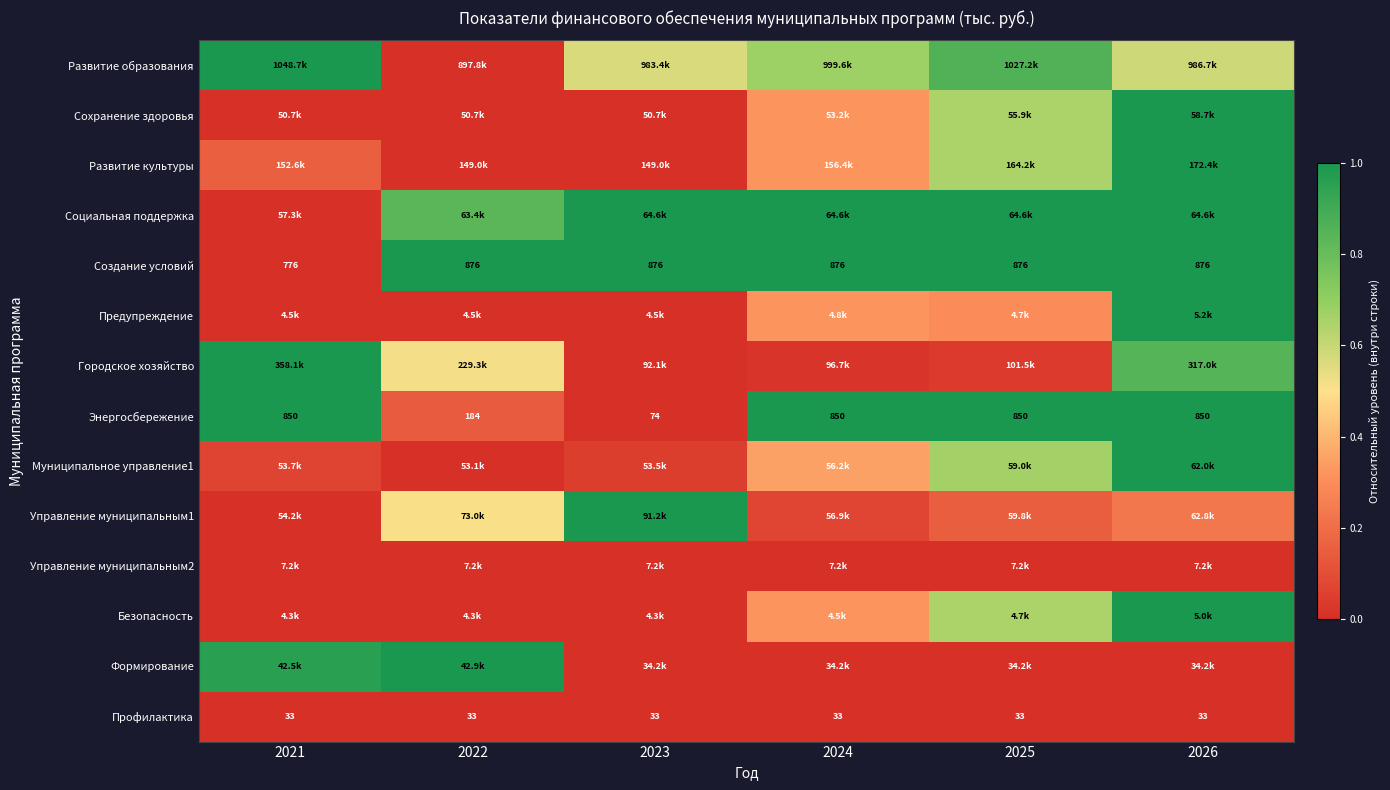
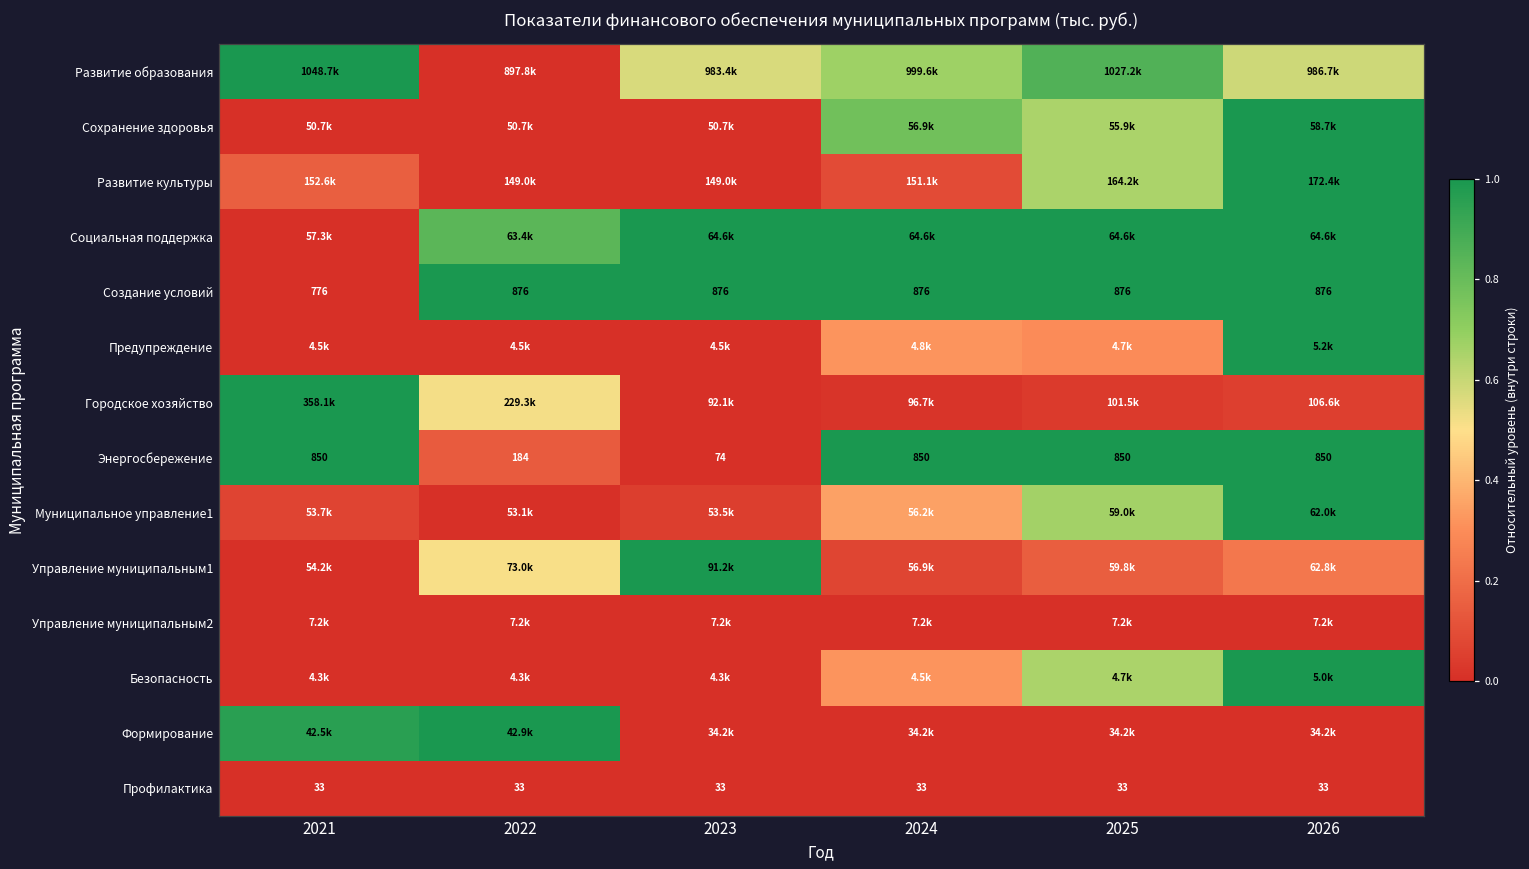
  {
    "Развитие образования": {
      "2021": "1048.7k",
      "2022": "897.8k",
      "2023": "983.4k",
      "2024": "999.6k",
      "2025": "1027.2k",
      "2026": "986.7k"
    },
    "Сохранение здоровья": {
      "2021": "50.7k",
      "2022": "50.7k",
      "2023": "50.7k",
-     "2024": "53.2k",
+     "2024": "56.9k",
      "2025": "55.9k",
      "2026": "58.7k"
    },
    "Развитие культуры": {
      "2021": "152.6k",
      "2022": "149.0k",
      "2023": "149.0k",
-     "2024": "156.4k",
+     "2024": "151.1k",
      "2025": "164.2k",
      "2026": "172.4k"
    },
    "Социальная поддержка": {
      "2021": "57.3k",
      "2022": "63.4k",
      "2023": "64.6k",
      "2024": "64.6k",
      "2025": "64.6k",
      "2026": "64.6k"
    },
    "Создание условий": {
      "2021": "776",
      "2022": "876",
      "2023": "876",
      "2024": "876",
      "2025": "876",
      "2026": "876"
    },
    "Предупреждение": {
      "2021": "4.5k",
      "2022": "4.5k",
      "2023": "4.5k",
      "2024": "4.8k",
      "2025": "4.7k",
      "2026": "5.2k"
    },
    "Городское хозяйство": {
      "2021": "358.1k",
      "2022": "229.3k",
      "2023": "92.1k",
      "2024": "96.7k",
      "2025": "101.5k",
-     "2026": "317.0k"
+     "2026": "106.6k"
    },
    "Энергосбережение": {
      "2021": "850",
      "2022": "184",
      "2023": "74",
      "2024": "850",
      "2025": "850",
      "2026": "850"
    },
    "Муниципальное управление1": {
      "2021": "53.7k",
      "2022": "53.1k",
      "2023": "53.5k",
      "2024": "56.2k",
      "2025": "59.0k",
      "2026": "62.0k"
    },
    "Управление муниципальным1": {
      "2021": "54.2k",
      "2022": "73.0k",
      "2023": "91.2k",
      "2024": "56.9k",
      "2025": "59.8k",
      "2026": "62.8k"
    },
    "Управление муниципальным2": {
      "2021": "7.2k",
      "2022": "7.2k",
      "2023": "7.2k",
      "2024": "7.2k",
      "2025": "7.2k",
      "2026": "7.2k"
    },
    "Безопасность": {
      "2021": "4.3k",
      "2022": "4.3k",
      "2023": "4.3k",
      "2024": "4.5k",
      "2025": "4.7k",
      "2026": "5.0k"
    },
    "Формирование": {
      "2021": "42.5k",
      "2022": "42.9k",
      "2023": "34.2k",
      "2024": "34.2k",
      "2025": "34.2k",
      "2026": "34.2k"
    },
    "Профилактика": {
      "2021": "33",
      "2022": "33",
      "2023": "33",
      "2024": "33",
      "2025": "33",
      "2026": "33"
    }
  }
